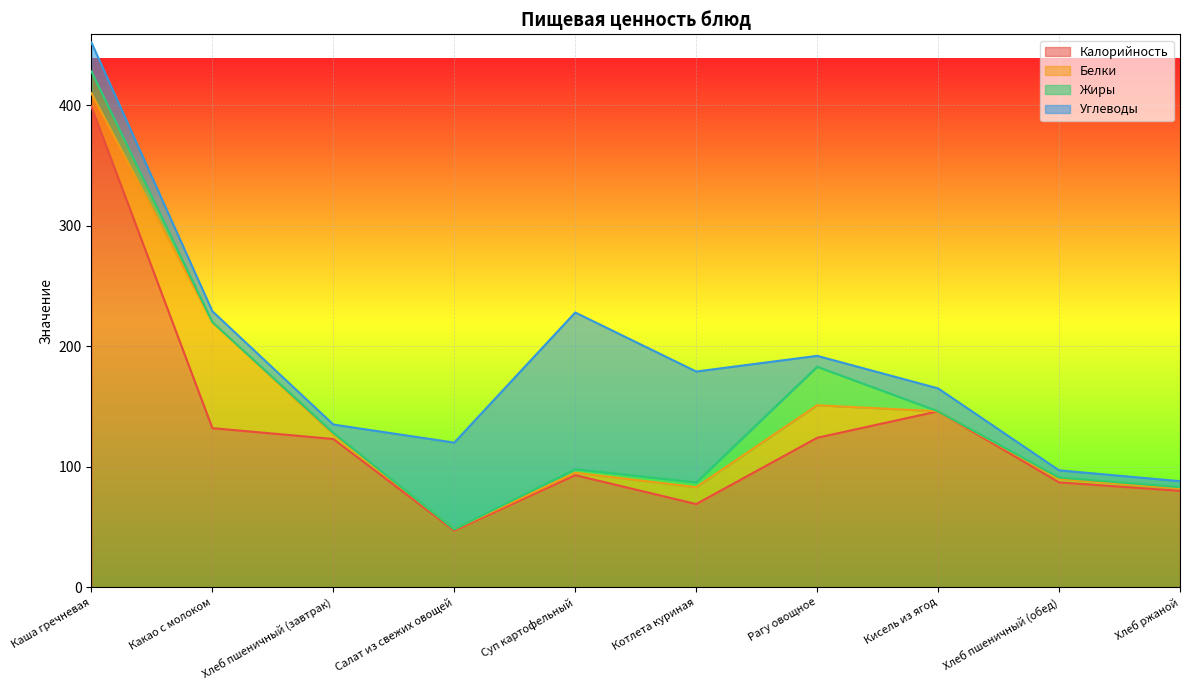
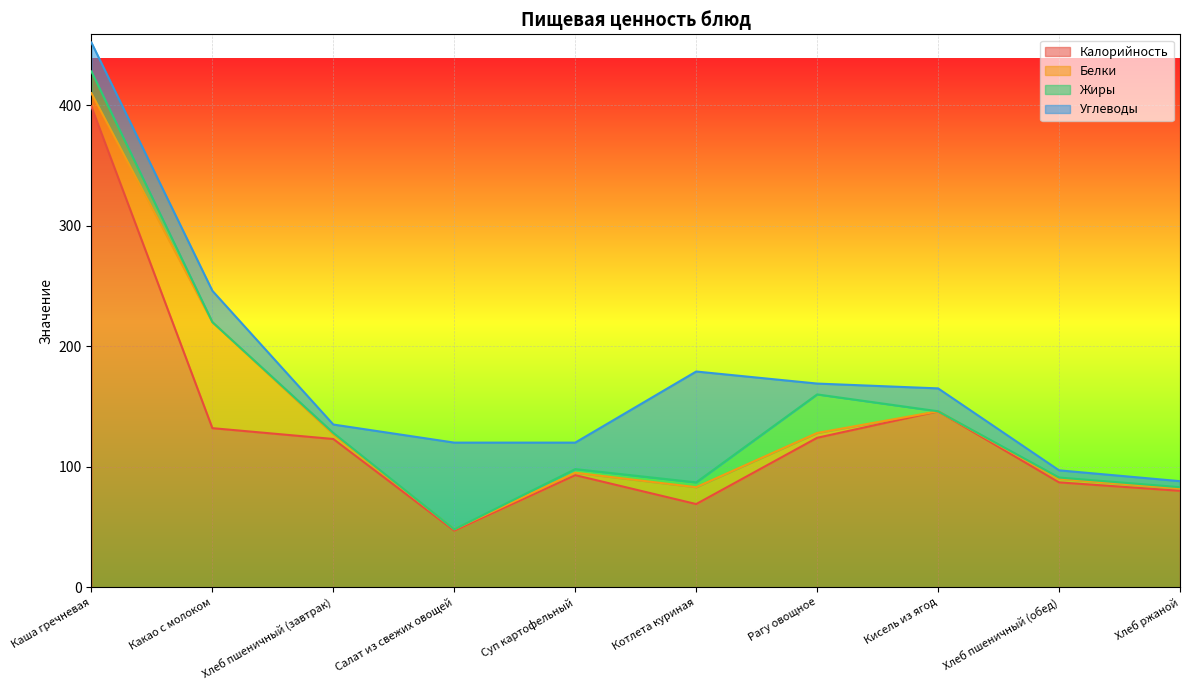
  {
    "Калорийность": {
      "Каша гречневая": 399,
      "Какао с молоком": 132,
      "Хлеб пшеничный (завтрак)": 123,
      "Котлета куриная": 69,
      "Рагу овощное": 124,
      "Хлеб пшеничный (обед)": 87
    },
    "Белки": {
      "Каша гречневая": 11,
      "Котлета куриная": 14,
-     "Рагу овощное": 27
+     "Рагу овощное": 4
    },
    "Жиры": {
      "Каша гречневая": 18,
      "Суп картофельный": 3,
      "Котлета куриная": 4,
      "Рагу овощное": 32
    },
    "Углеводы": {
      "Каша гречневая": 24,
-     "Какао с молоком": 9,
+     "Какао с молоком": 26,
      "Хлеб пшеничный (завтрак)": 7,
      "Салат из свежих овощей": 72,
-     "Суп картофельный": 130,
+     "Суп картофельный": 22,
      "Котлета куриная": 92,
      "Рагу овощное": 9,
      "Кисель из ягод": 19,
      "Хлеб пшеничный (обед)": 6,
      "Хлеб ржаной": 5
    }
  }
